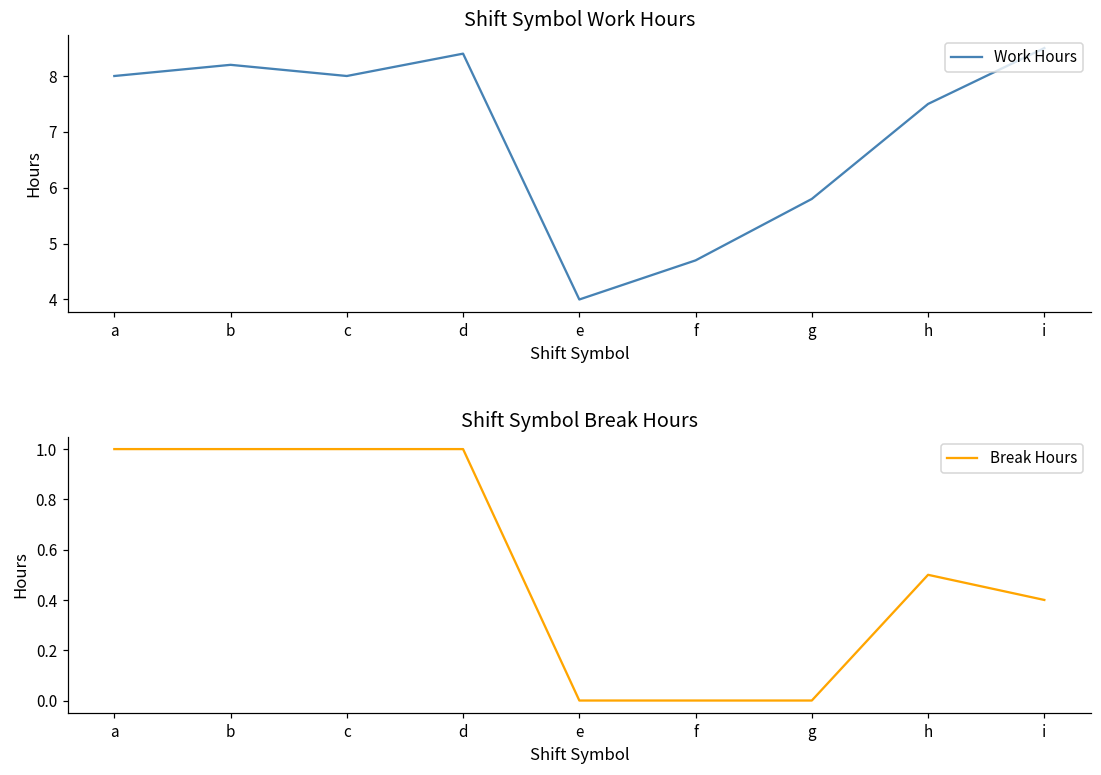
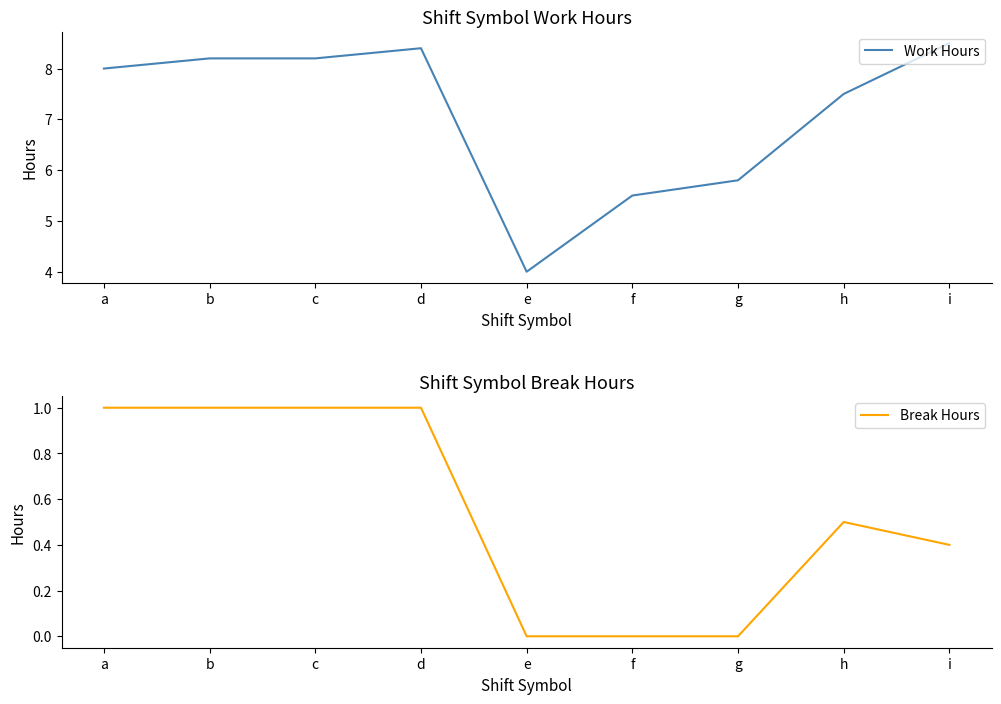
  {
    "Shift Symbol Work Hours": {
      "a": 8.0,
      "b": 8.2,
-     "c": 8.0,
+     "c": 8.2,
      "d": 8.4,
      "e": 4.0,
-     "f": 4.7,
+     "f": 5.5,
      "g": 5.8,
      "h": 7.5
    },
    "Shift Symbol Break Hours": {
      "a": 1.00,
      "b": 1.00,
      "c": 1.00,
      "d": 1.00,
      "e": 0.00,
      "f": 0.00,
      "g": 0.00,
      "h": 0.50,
      "i": 0.40
    }
  }
